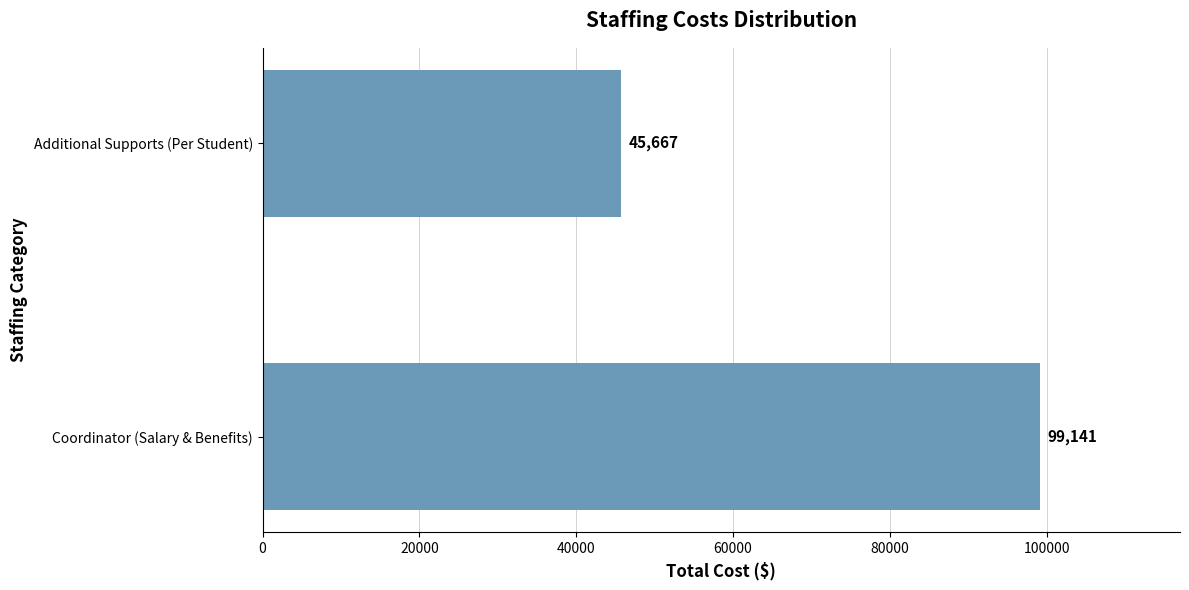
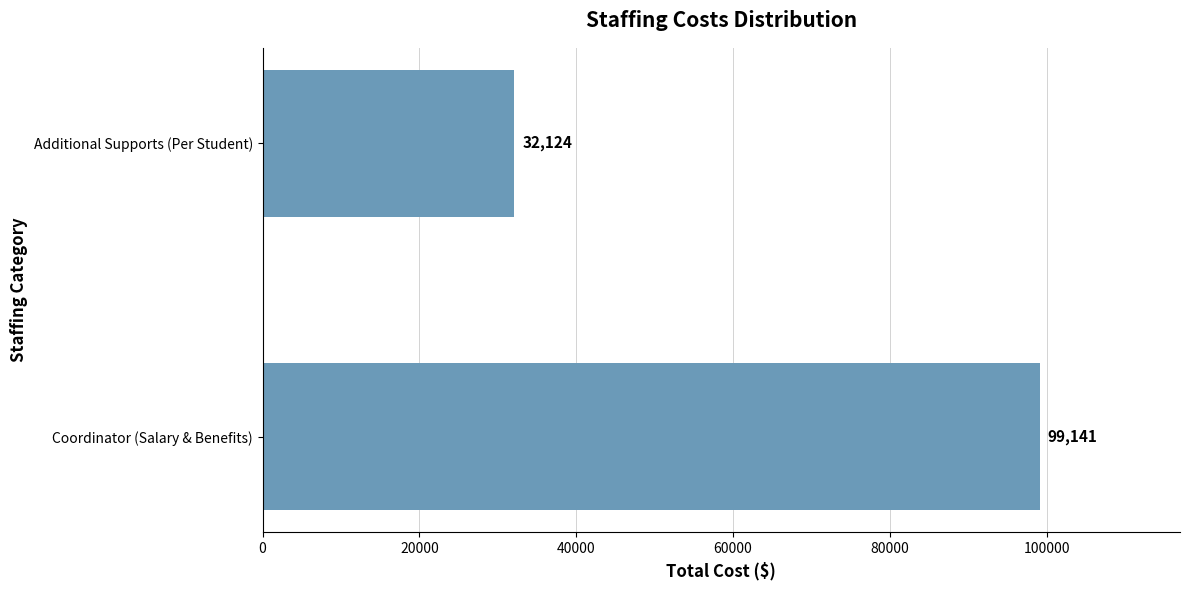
  {
-   "Additional Supports (Per Student)": "45,667",
+   "Additional Supports (Per Student)": "32,124",
    "Coordinator (Salary & Benefits)": "99,141"
  }
